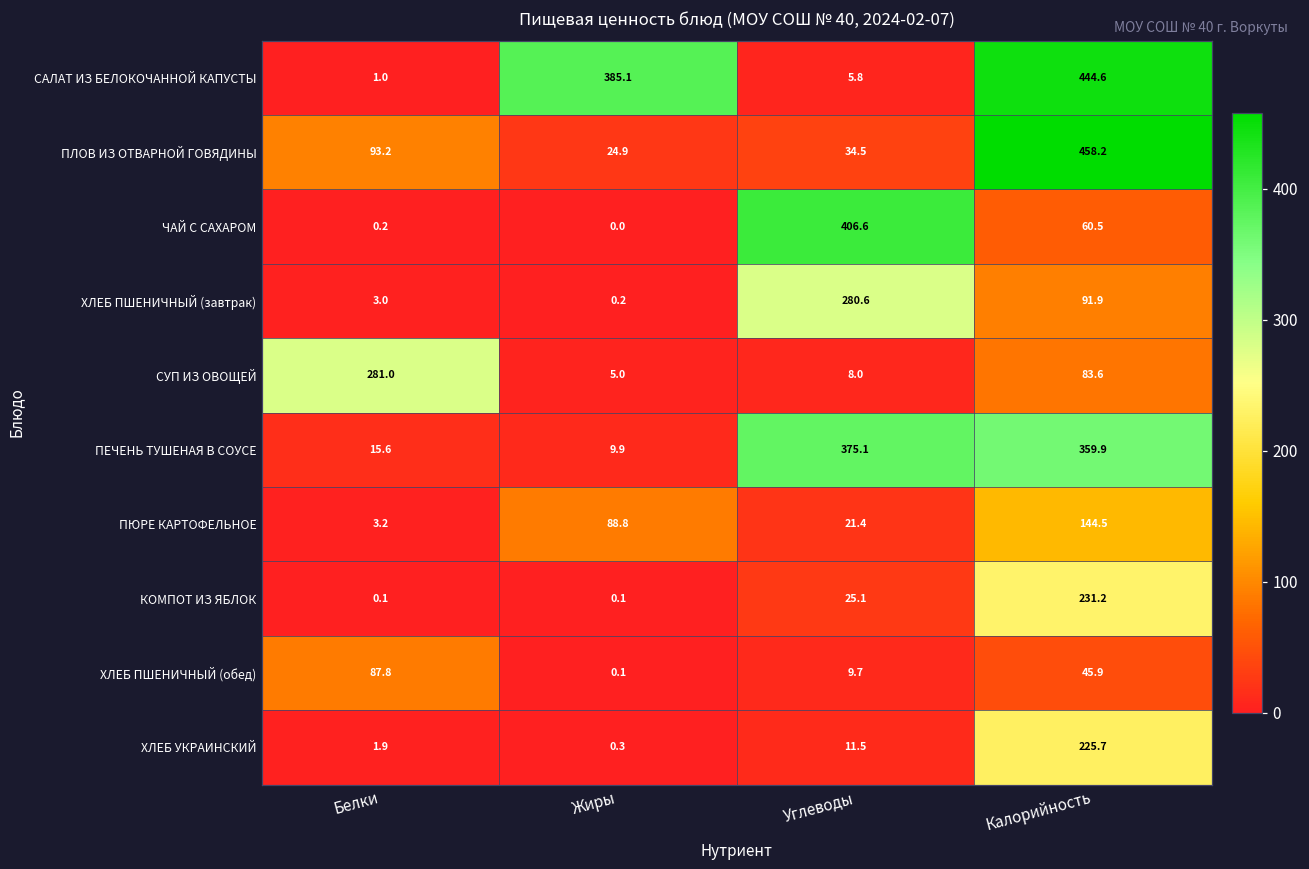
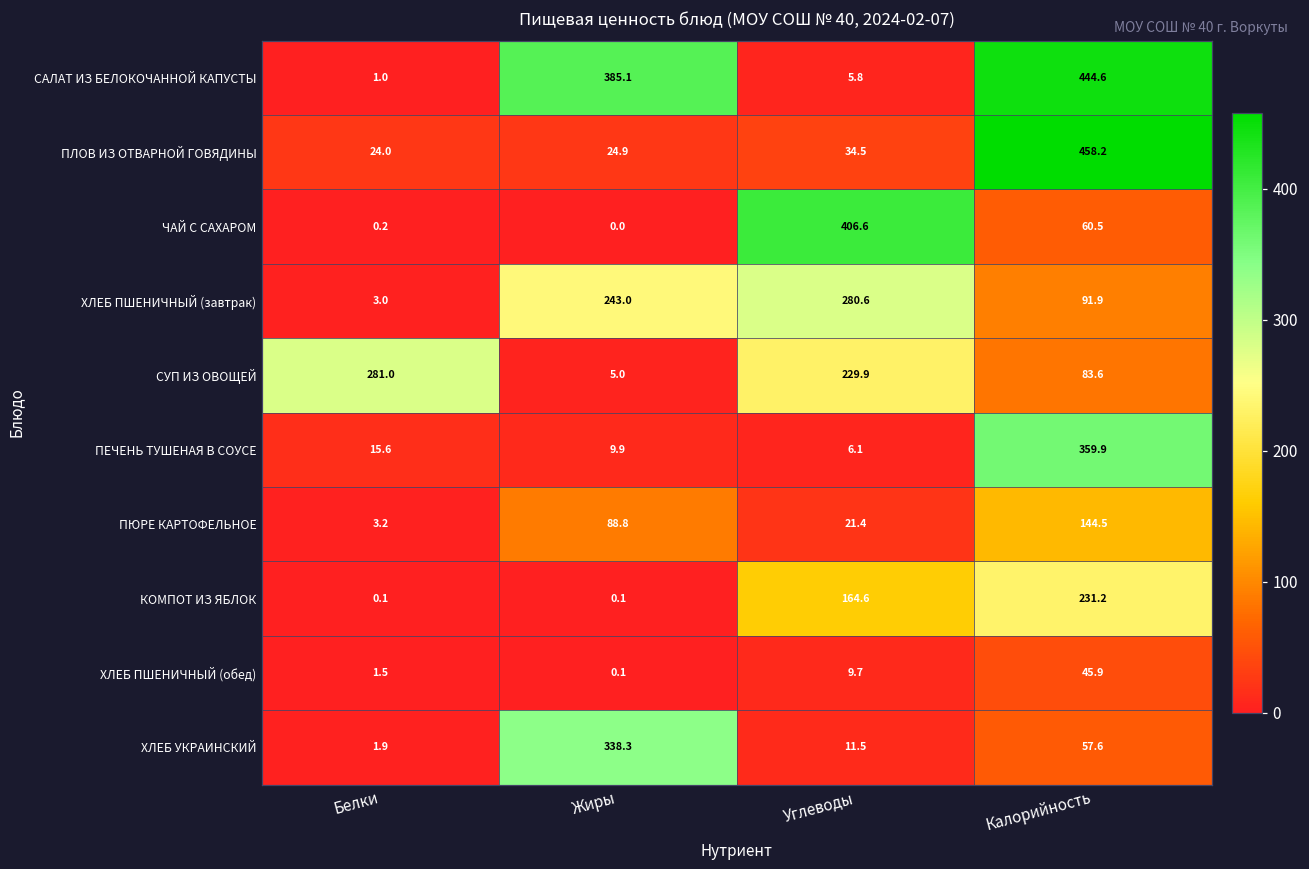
  {
    "САЛАТ ИЗ БЕЛОКОЧАННОЙ КАПУСТЫ": {
      "Белки": 1.0,
      "Жиры": 385.1,
      "Углеводы": 5.8,
      "Калорийность": 444.6
    },
    "ПЛОВ ИЗ ОТВАРНОЙ ГОВЯДИНЫ": {
-     "Белки": 93.2,
+     "Белки": 24.0,
      "Жиры": 24.9,
      "Углеводы": 34.5,
      "Калорийность": 458.2
    },
    "ЧАЙ С САХАРОМ": {
      "Белки": 0.2,
      "Жиры": 0.0,
      "Углеводы": 406.6,
      "Калорийность": 60.5
    },
    "ХЛЕБ ПШЕНИЧНЫЙ (завтрак)": {
      "Белки": 3.0,
-     "Жиры": 0.2,
+     "Жиры": 243.0,
      "Углеводы": 280.6,
      "Калорийность": 91.9
    },
    "СУП ИЗ ОВОЩЕЙ": {
      "Белки": 281.0,
      "Жиры": 5.0,
-     "Углеводы": 8.0,
+     "Углеводы": 229.9,
      "Калорийность": 83.6
    },
    "ПЕЧЕНЬ ТУШЕНАЯ В СОУСЕ": {
      "Белки": 15.6,
      "Жиры": 9.9,
-     "Углеводы": 375.1,
+     "Углеводы": 6.1,
      "Калорийность": 359.9
    },
    "ПЮРЕ КАРТОФЕЛЬНОЕ": {
      "Белки": 3.2,
      "Жиры": 88.8,
      "Углеводы": 21.4,
      "Калорийность": 144.5
    },
    "КОМПОТ ИЗ ЯБЛОК": {
      "Белки": 0.1,
      "Жиры": 0.1,
-     "Углеводы": 25.1,
+     "Углеводы": 164.6,
      "Калорийность": 231.2
    },
    "ХЛЕБ ПШЕНИЧНЫЙ (обед)": {
-     "Белки": 87.8,
+     "Белки": 1.5,
      "Жиры": 0.1,
      "Углеводы": 9.7,
      "Калорийность": 45.9
    },
    "ХЛЕБ УКРАИНСКИЙ": {
      "Белки": 1.9,
-     "Жиры": 0.3,
+     "Жиры": 338.3,
      "Углеводы": 11.5,
-     "Калорийность": 225.7
+     "Калорийность": 57.6
    }
  }
